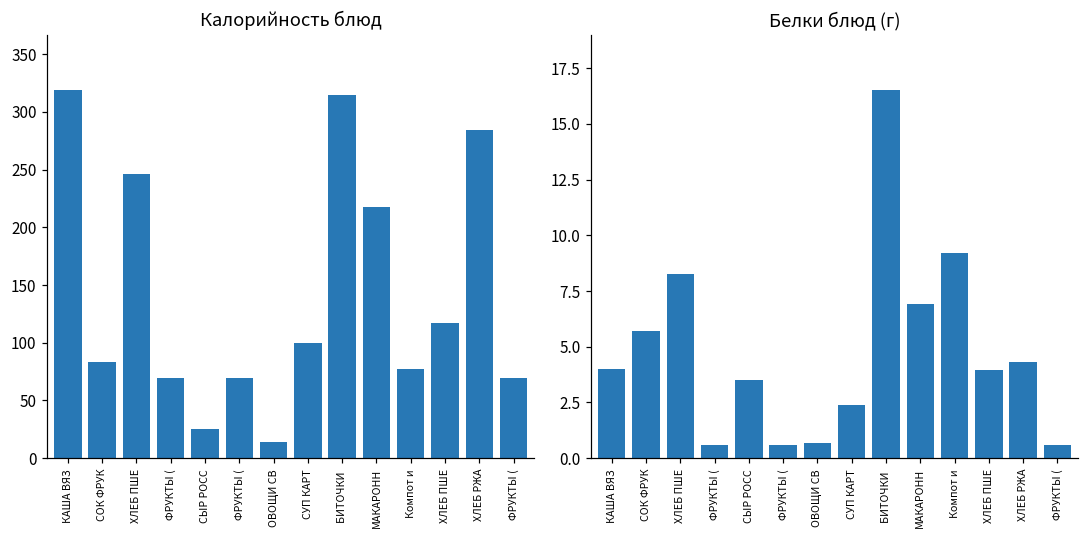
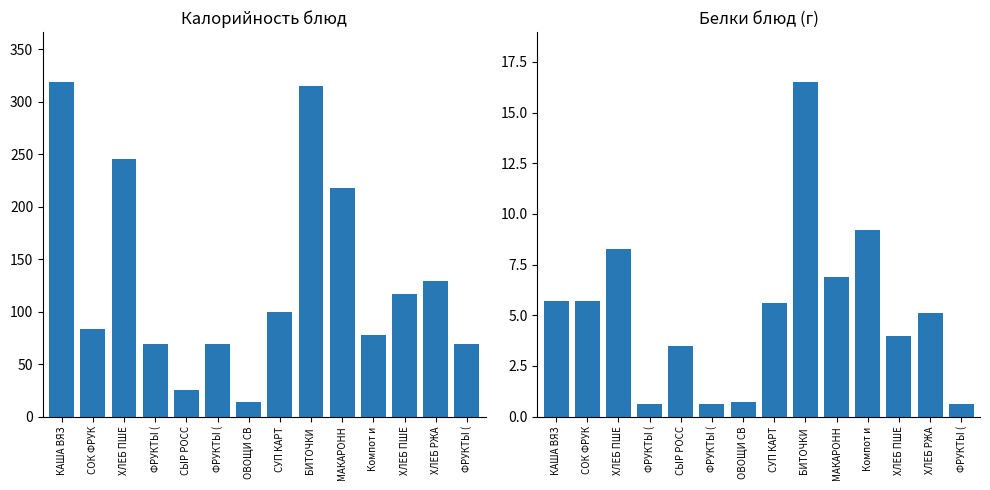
  {
    "Калорийность блюд": {
      "КАША ВЯЗ": 319,
      "СОК ФРУК": 83,
      "СЫР РОСС": 25,
      "ОВОЩИ СВ": 14,
      "СУП КАРТ": 100,
      "БИТОЧКИ": 315,
      "МАКАРОНН": 218,
      "Компот и": 77,
-     "ХЛЕБ РЖА": 284
+     "ХЛЕБ РЖА": 129
    },
    "Белки блюд (г)": {
-     "КАША ВЯЗ": 4.0,
+     "КАША ВЯЗ": 5.7,
      "СОК ФРУК": 5.7,
      "СЫР РОСС": 3.5,
      "ОВОЩИ СВ": 0.7,
-     "СУП КАРТ": 2.4,
+     "СУП КАРТ": 5.6,
      "БИТОЧКИ": 16.5,
      "МАКАРОНН": 6.9,
      "Компот и": 9.2,
-     "ХЛЕБ РЖА": 4.3
+     "ХЛЕБ РЖА": 5.1
    }
  }
